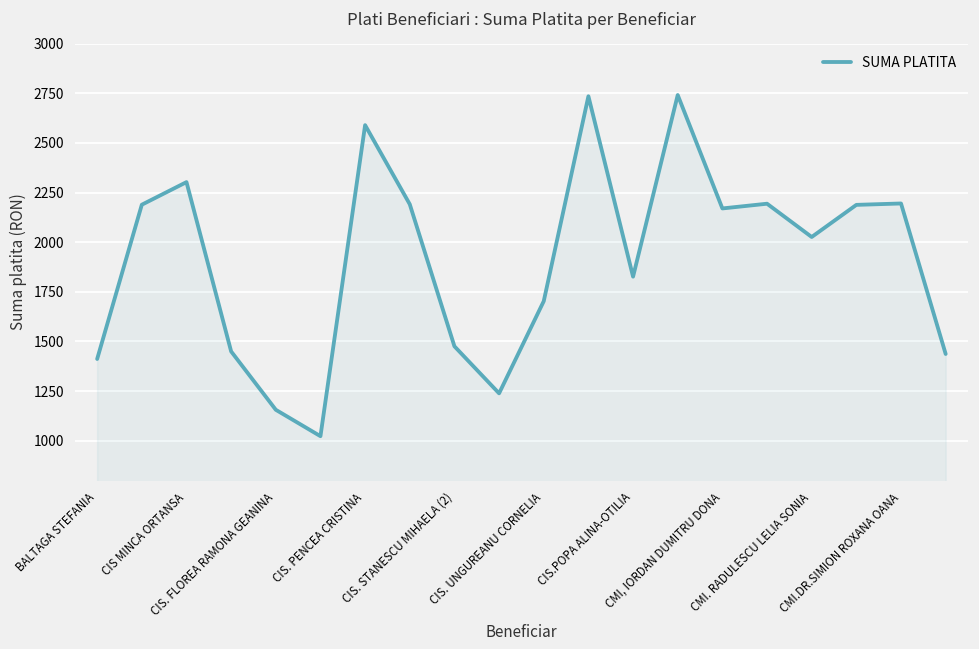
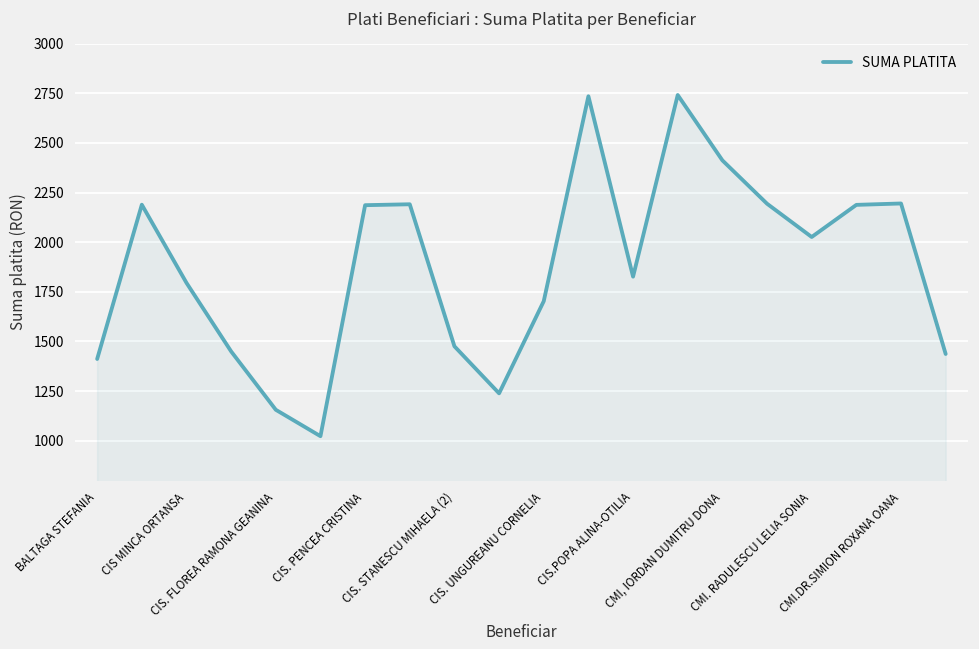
  {
    "BALTAGA STEFANIA": 1410,
-   "CIS MINCA ORTANSA": 2300,
+   "CIS MINCA ORTANSA": 1800,
    "CIS. FLOREA RAMONA GEANINA": 1160,
-   "CIS. PENCEA CRISTINA": 2590,
+   "CIS. PENCEA CRISTINA": 2190,
    "CIS. STANESCU MIHAELA (2)": 1480,
    "CIS. UNGUREANU CORNELIA": 1700,
    "CIS.POPA ALINA-OTILIA": 1830,
-   "CMI, IORDAN DUMITRU DONA": 2170,
+   "CMI, IORDAN DUMITRU DONA": 2410,
    "CMI. RADULESCU LELIA SONIA": 2030,
    "CMI.DR.SIMION ROXANA OANA": 2200
  }
